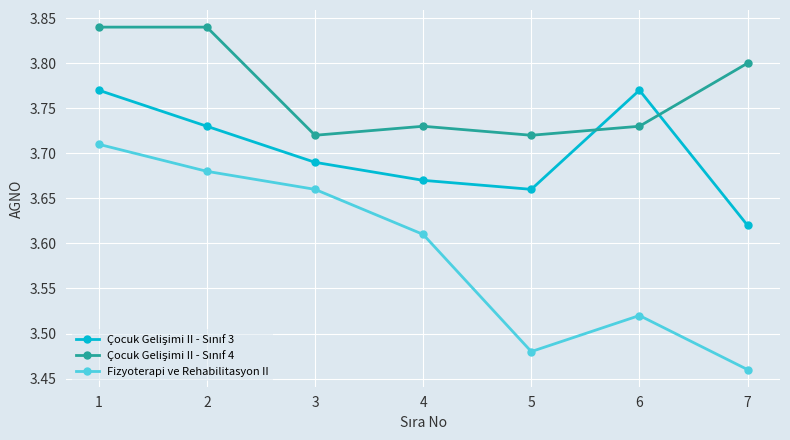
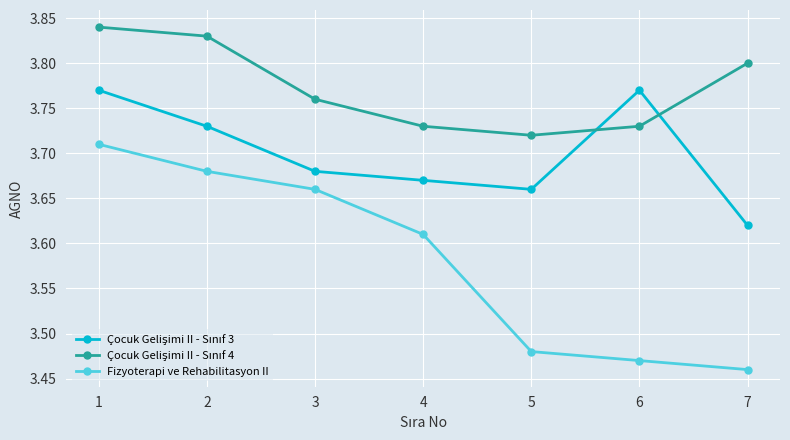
  {
    "Çocuk Gelişimi II - Sınıf 3": {
      "1": 3.77,
      "2": 3.73,
-     "3": 3.69,
+     "3": 3.68,
      "4": 3.67,
      "5": 3.66,
      "6": 3.77,
      "7": 3.62
    },
    "Çocuk Gelişimi II - Sınıf 4": {
      "1": 3.84,
-     "2": 3.84,
-     "3": 3.72,
+     "2": 3.83,
+     "3": 3.76,
      "4": 3.73,
      "5": 3.72,
      "6": 3.73,
      "7": 3.80
    },
    "Fizyoterapi ve Rehabilitasyon II": {
      "1": 3.71,
      "2": 3.68,
      "3": 3.66,
      "4": 3.61,
      "5": 3.48,
-     "6": 3.52,
+     "6": 3.47,
      "7": 3.46
    }
  }
